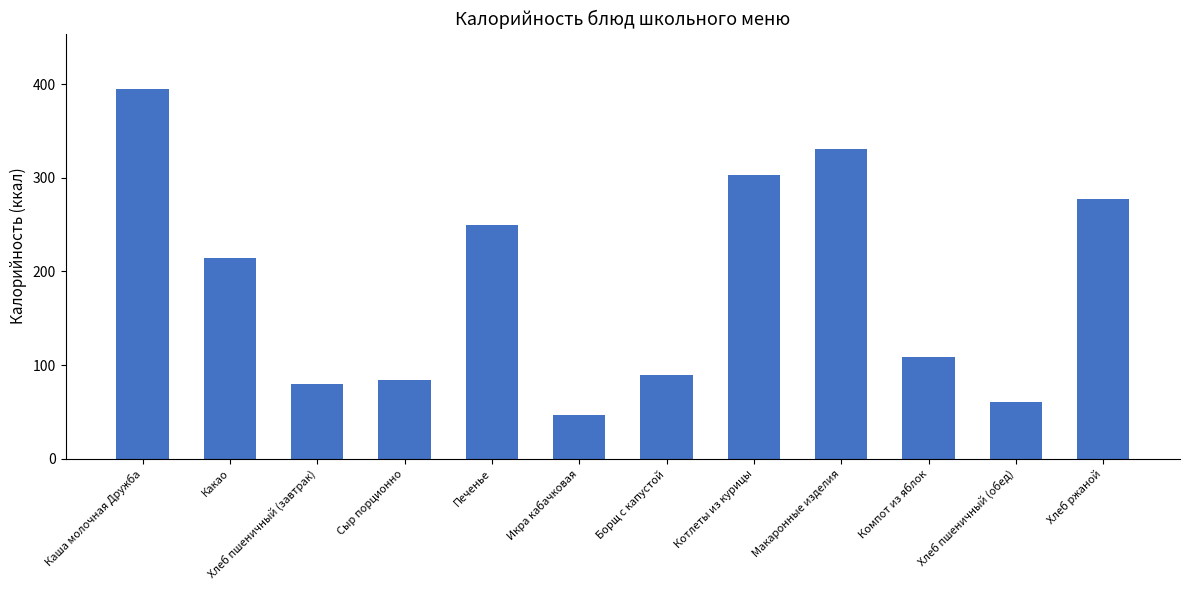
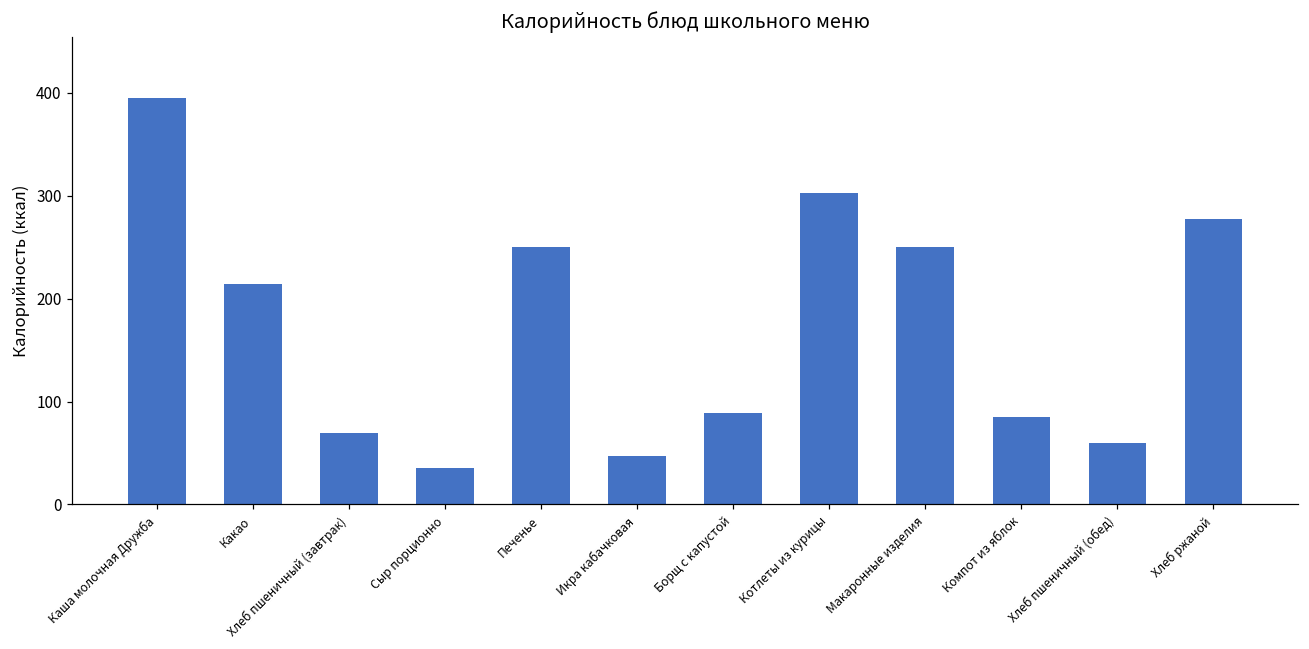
  {
    "Каша молочная Дружба": 400,
    "Какао": 210,
-   "Хлеб пшеничный (завтрак)": 80,
-   "Сыр порционно": 80,
+   "Хлеб пшеничный (завтрак)": 70,
+   "Сыр порционно": 40,
    "Печенье": 250,
    "Икра кабачковая": 50,
    "Борщ с капустой": 90,
    "Котлеты из курицы": 300,
-   "Макаронные изделия": 330,
-   "Компот из яблок": 110,
+   "Макаронные изделия": 250,
+   "Компот из яблок": 90,
    "Хлеб пшеничный (обед)": 60,
    "Хлеб ржаной": 280
  }
